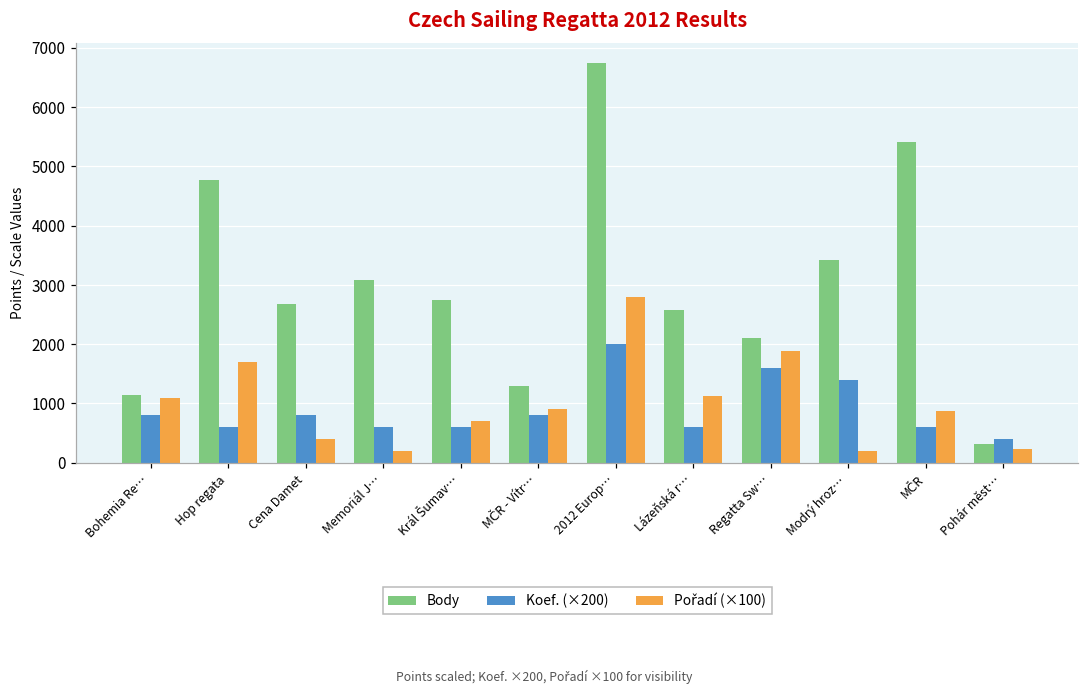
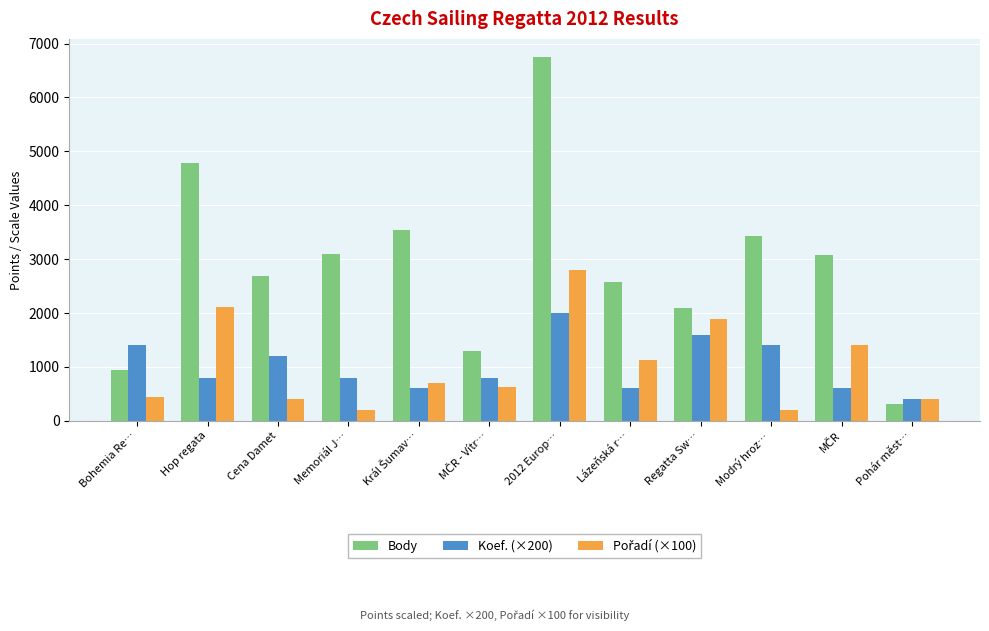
  {
    "Body": {
-     "Bohemia Re…": 1100,
+     "Bohemia Re…": 900,
      "Hop regata": 4800,
      "Cena Damet": 2700,
      "Memoriál J…": 3100,
-     "Král Šumav…": 2700,
+     "Král Šumav…": 3500,
      "MČR - Vítr…": 1300,
      "2012 Europ…": 6800,
      "Lázeňská r…": 2600,
      "Regatta Sw…": 2100,
      "Modrý hroz…": 3400,
-     "MČR": 5400,
+     "MČR": 3100,
      "Pohár měst…": 300
    },
    "Koef. (×200)": {
-     "Bohemia Re…": 800,
-     "Hop regata": 600,
-     "Cena Damet": 800,
-     "Memoriál J…": 600,
+     "Bohemia Re…": 1400,
+     "Hop regata": 800,
+     "Cena Damet": 1200,
+     "Memoriál J…": 800,
      "Král Šumav…": 600,
      "MČR - Vítr…": 800,
      "2012 Europ…": 2000,
      "Lázeňská r…": 600,
      "Regatta Sw…": 1600,
      "Modrý hroz…": 1400,
      "MČR": 600,
      "Pohár měst…": 400
    },
    "Pořadí (×100)": {
-     "Bohemia Re…": 1100,
-     "Hop regata": 1700,
+     "Bohemia Re…": 400,
+     "Hop regata": 2100,
      "Cena Damet": 400,
      "Memoriál J…": 200,
      "Král Šumav…": 700,
-     "MČR - Vítr…": 900,
+     "MČR - Vítr…": 600,
      "2012 Europ…": 2800,
      "Lázeňská r…": 1100,
      "Regatta Sw…": 1900,
      "Modrý hroz…": 200,
-     "MČR": 900,
-     "Pohár měst…": 200
+     "MČR": 1400,
+     "Pohár měst…": 400
    }
  }
